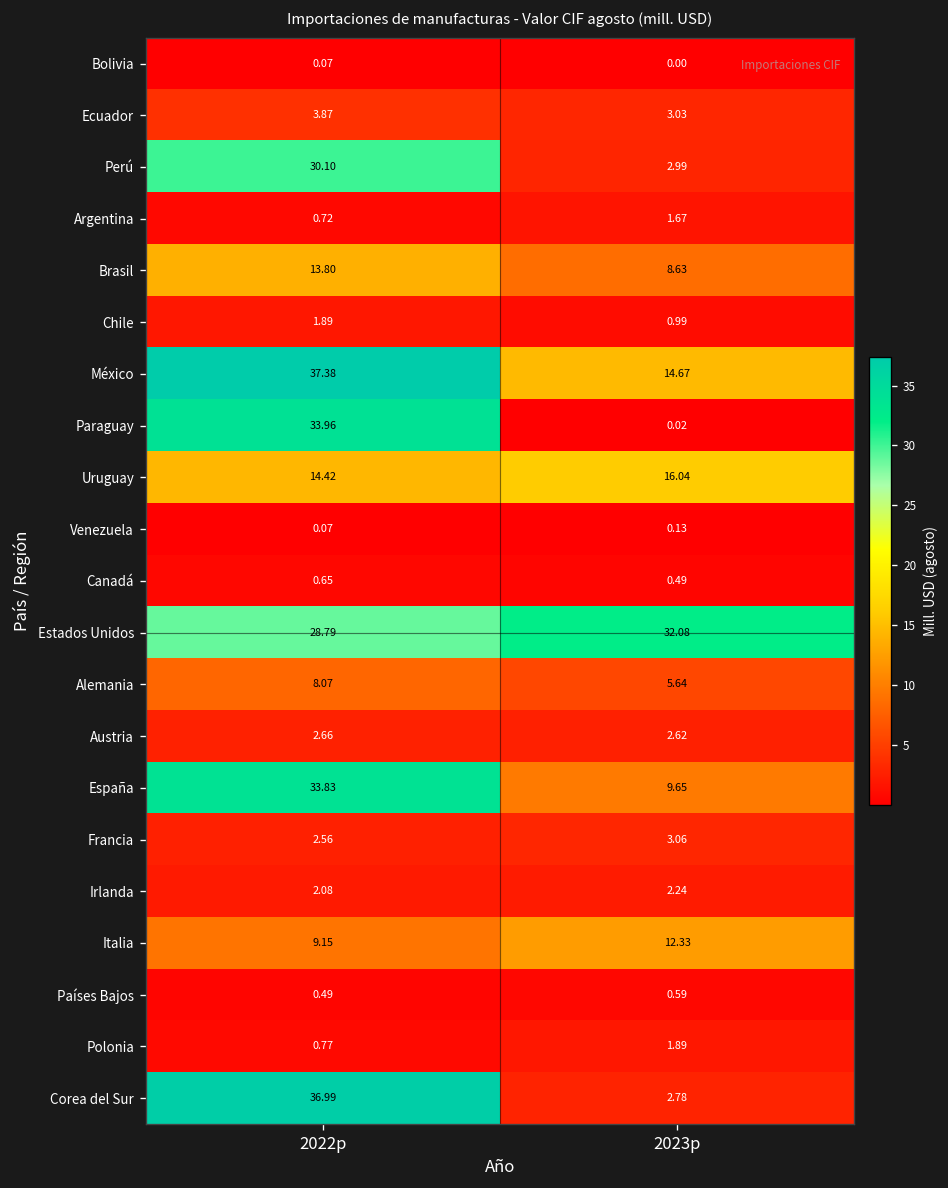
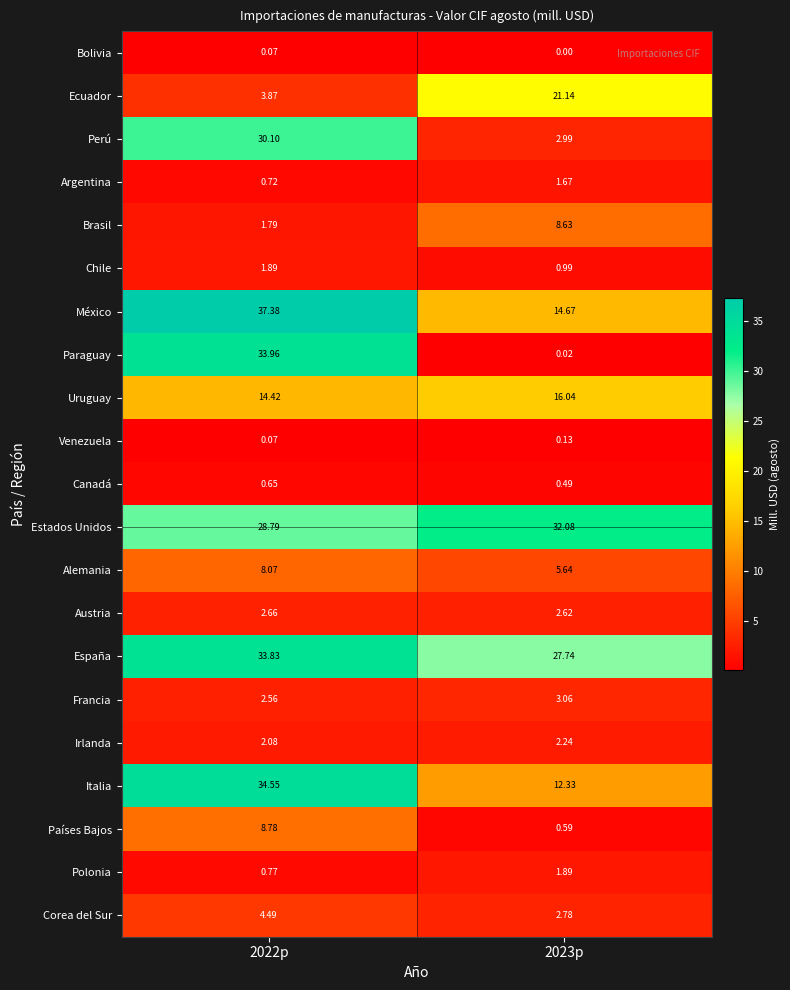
  {
    "Bolivia": {
      "2022p": 0.07
    },
    "Ecuador": {
      "2022p": 3.87,
-     "2023p": 3.03
+     "2023p": 21.14
    },
    "Perú": {
      "2022p": 30.10,
      "2023p": 2.99
    },
    "Argentina": {
      "2022p": 0.72,
      "2023p": 1.67
    },
    "Brasil": {
-     "2022p": 13.80,
+     "2022p": 1.79,
      "2023p": 8.63
    },
    "Chile": {
      "2022p": 1.89,
      "2023p": 0.99
    },
    "México": {
      "2022p": 37.38,
      "2023p": 14.67
    },
    "Paraguay": {
      "2022p": 33.96,
      "2023p": 0.02
    },
    "Uruguay": {
      "2022p": 14.42,
      "2023p": 16.04
    },
    "Venezuela": {
      "2022p": 0.07,
      "2023p": 0.13
    },
    "Canadá": {
      "2022p": 0.65,
      "2023p": 0.49
    },
    "Estados Unidos": {
      "2022p": 28.79,
      "2023p": 32.08
    },
    "Alemania": {
      "2022p": 8.07,
      "2023p": 5.64
    },
    "Austria": {
      "2022p": 2.66,
      "2023p": 2.62
    },
    "España": {
      "2022p": 33.83,
-     "2023p": 9.65
+     "2023p": 27.74
    },
    "Francia": {
      "2022p": 2.56,
      "2023p": 3.06
    },
    "Irlanda": {
      "2022p": 2.08,
      "2023p": 2.24
    },
    "Italia": {
-     "2022p": 9.15,
+     "2022p": 34.55,
      "2023p": 12.33
    },
    "Países Bajos": {
-     "2022p": 0.49,
+     "2022p": 8.78,
      "2023p": 0.59
    },
    "Polonia": {
      "2022p": 0.77,
      "2023p": 1.89
    },
    "Corea del Sur": {
-     "2022p": 36.99,
+     "2022p": 4.49,
      "2023p": 2.78
    }
  }
